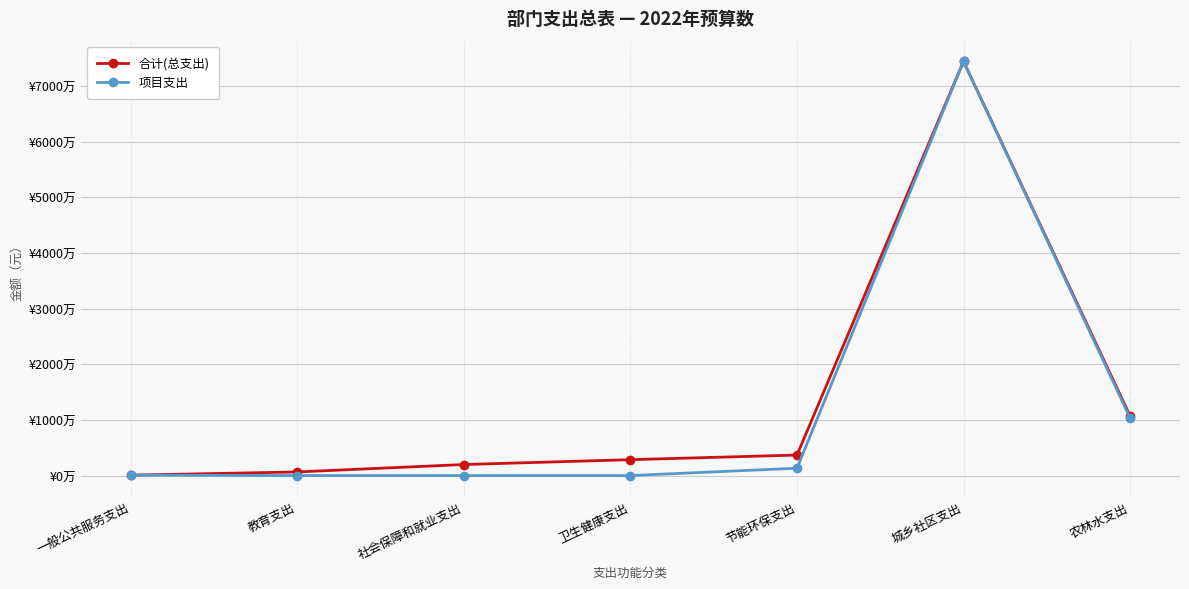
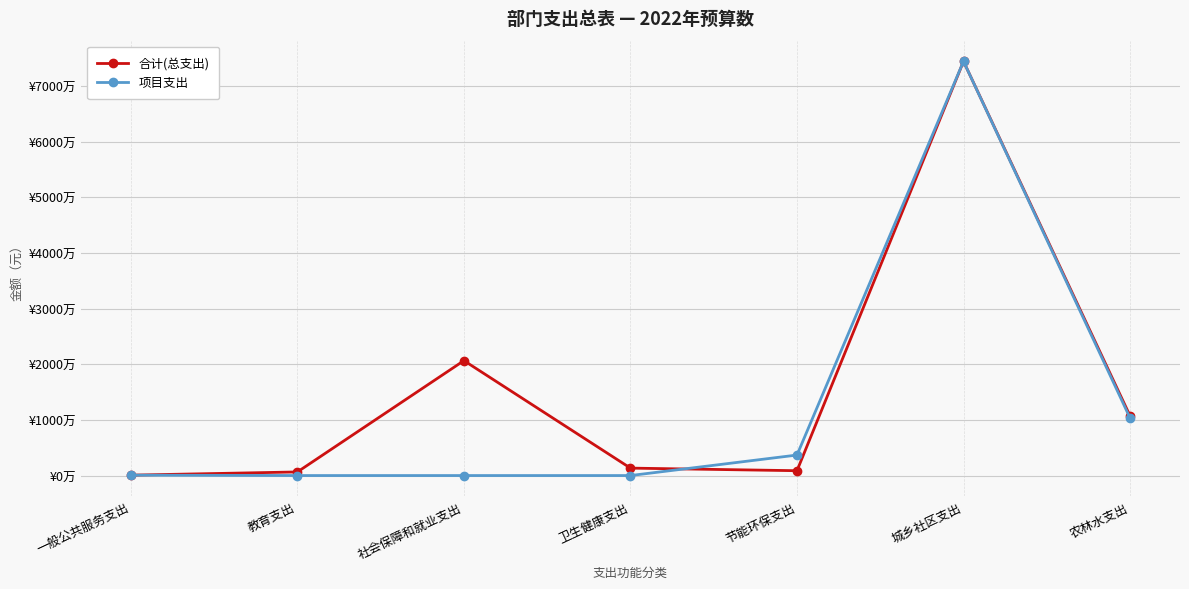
  {
    "合计(总支出)": {
      "教育支出": "¥100万",
-     "社会保障和就业支出": "¥200万",
-     "卫生健康支出": "¥300万",
-     "节能环保支出": "¥400万"
+     "社会保障和就业支出": "¥2100万",
+     "卫生健康支出": "¥100万",
+     "节能环保支出": "¥100万"
    },
    "项目支出": {
      "教育支出": "¥0万",
      "社会保障和就业支出": "¥0万",
      "卫生健康支出": "¥0万",
-     "节能环保支出": "¥100万"
+     "节能环保支出": "¥400万"
    }
  }
